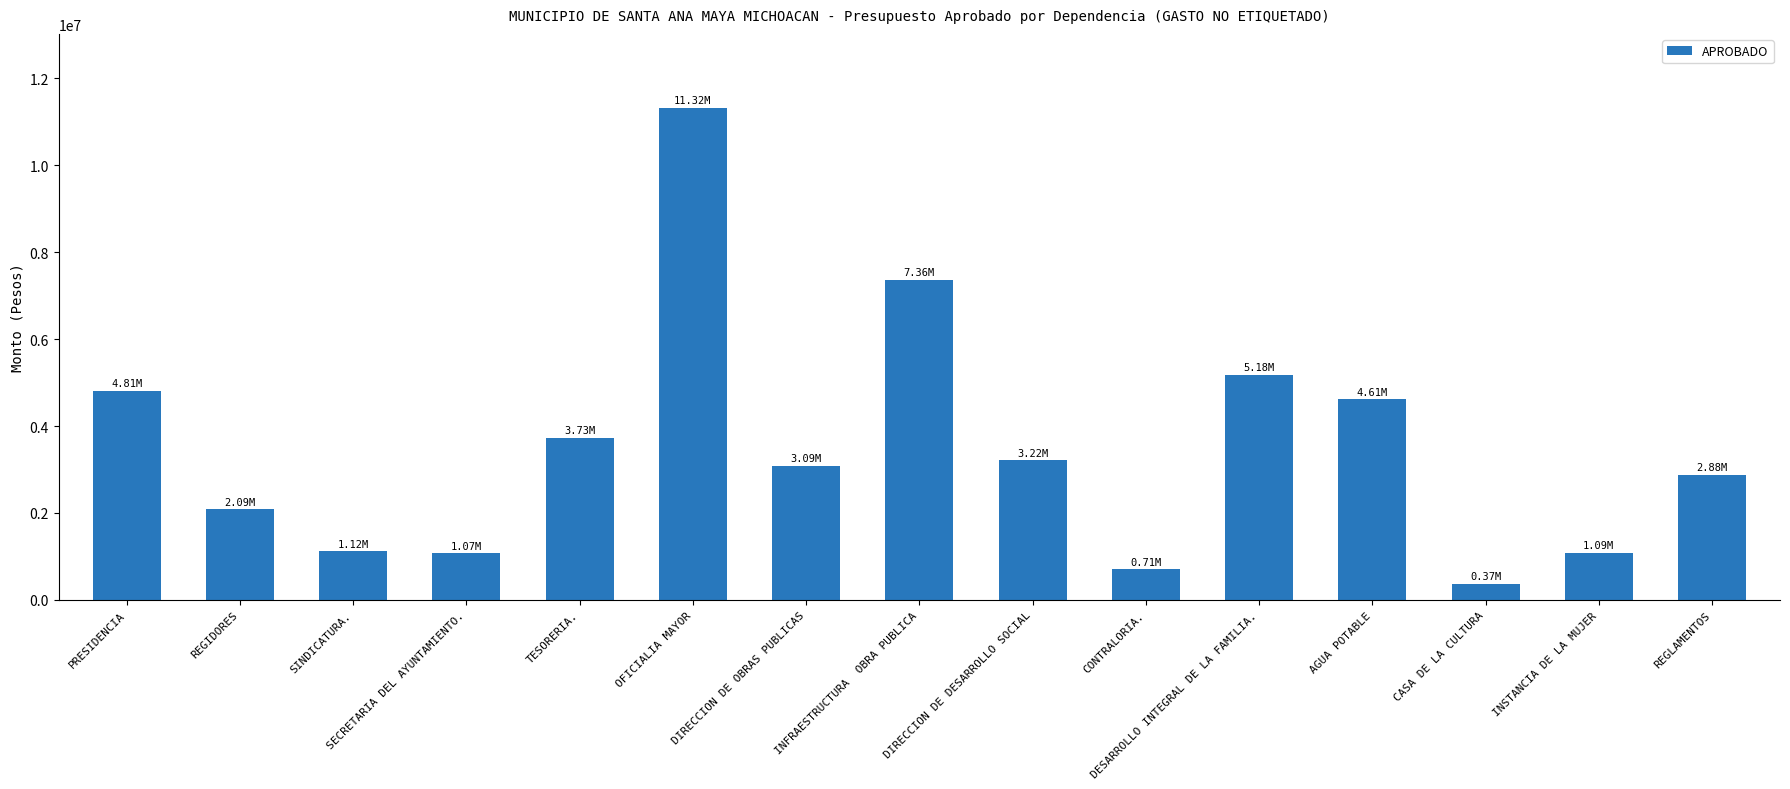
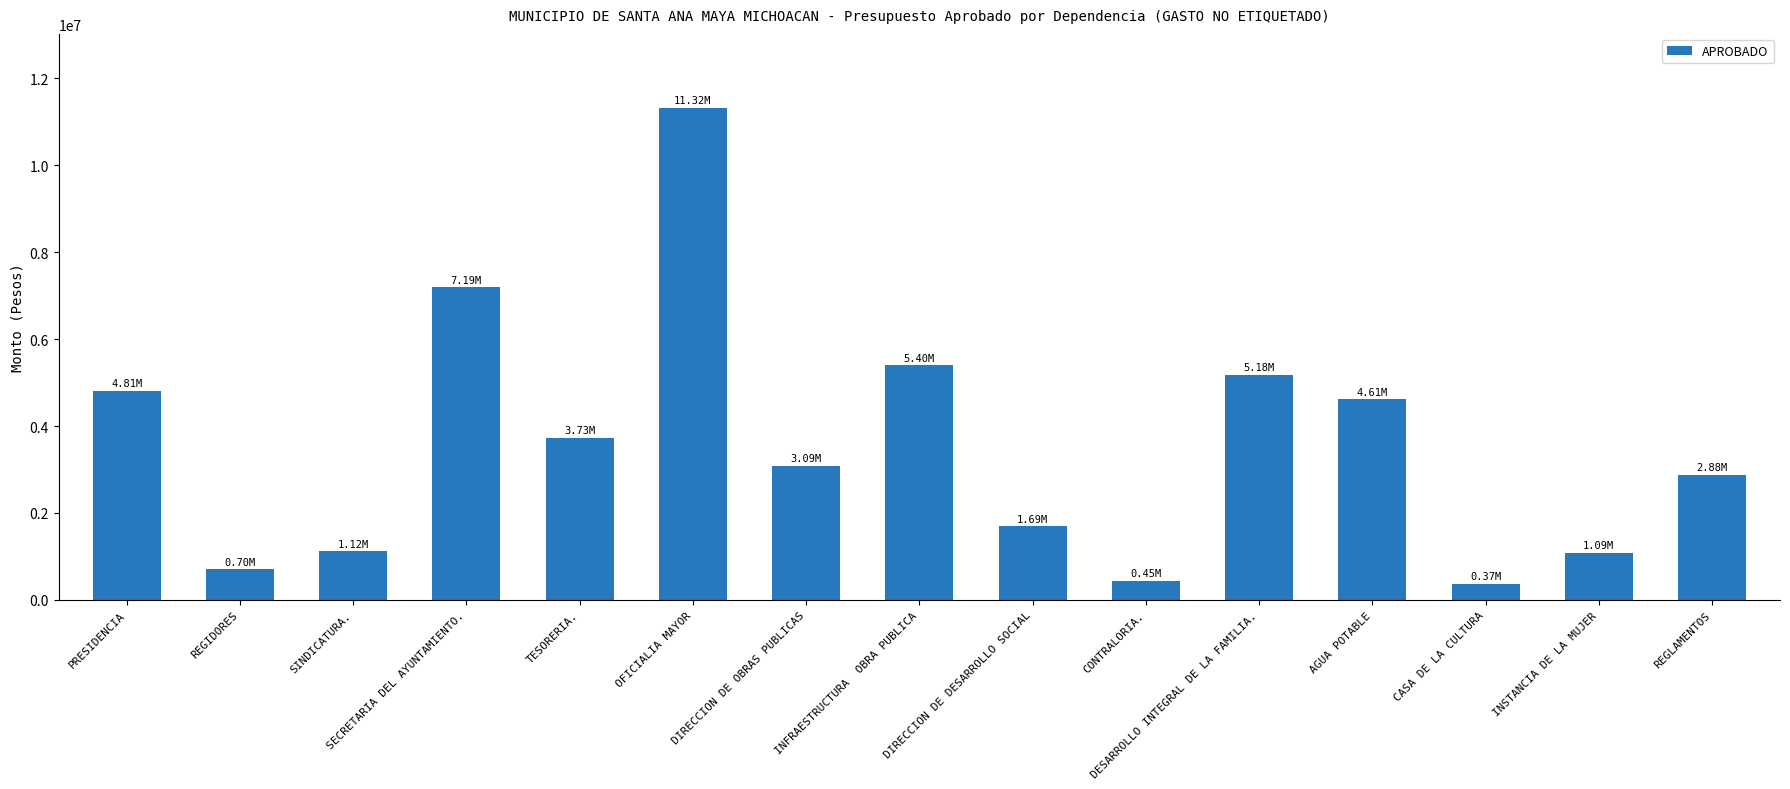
  {
    "PRESIDENCIA": "4.81M",
-   "REGIDORES": "2.09M",
+   "REGIDORES": "0.70M",
    "SINDICATURA.": "1.12M",
-   "SECRETARIA DEL AYUNTAMIENTO.": "1.07M",
+   "SECRETARIA DEL AYUNTAMIENTO.": "7.19M",
    "TESORERIA.": "3.73M",
    "OFICIALIA MAYOR": "11.32M",
    "DIRECCION DE OBRAS PUBLICAS": "3.09M",
-   "INFRAESTRUCTURA OBRA PUBLICA": "7.36M",
-   "DIRECCION DE DESARROLLO SOCIAL": "3.22M",
-   "CONTRALORIA.": "0.71M",
+   "INFRAESTRUCTURA OBRA PUBLICA": "5.40M",
+   "DIRECCION DE DESARROLLO SOCIAL": "1.69M",
+   "CONTRALORIA.": "0.45M",
    "DESARROLLO INTEGRAL DE LA FAMILIA.": "5.18M",
    "AGUA POTABLE": "4.61M",
    "CASA DE LA CULTURA": "0.37M",
    "INSTANCIA DE LA MUJER": "1.09M",
    "REGLAMENTOS": "2.88M"
  }
